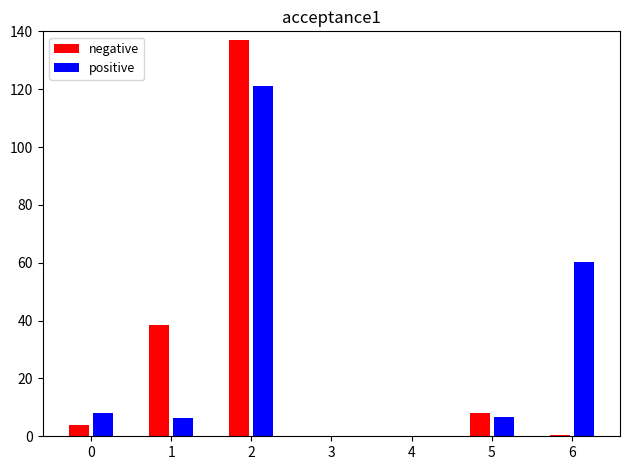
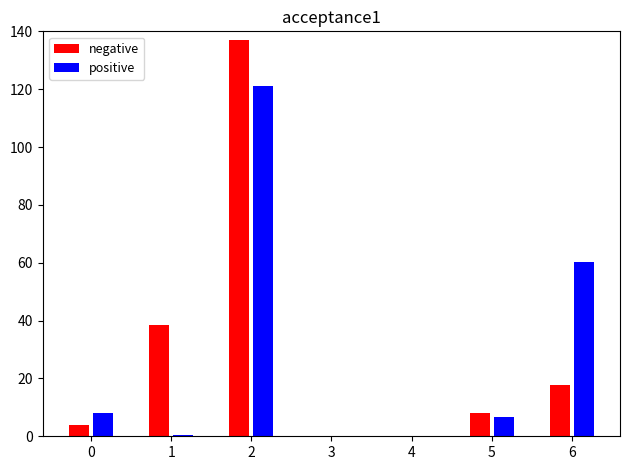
  {
    "negative": {
      "0": 4,
      "1": 39,
      "2": 137,
      "5": 8,
-     "6": 0
+     "6": 18
    },
    "positive": {
      "0": 8,
-     "1": 6,
+     "1": 0,
      "2": 121,
      "5": 7,
      "6": 60
    }
  }
